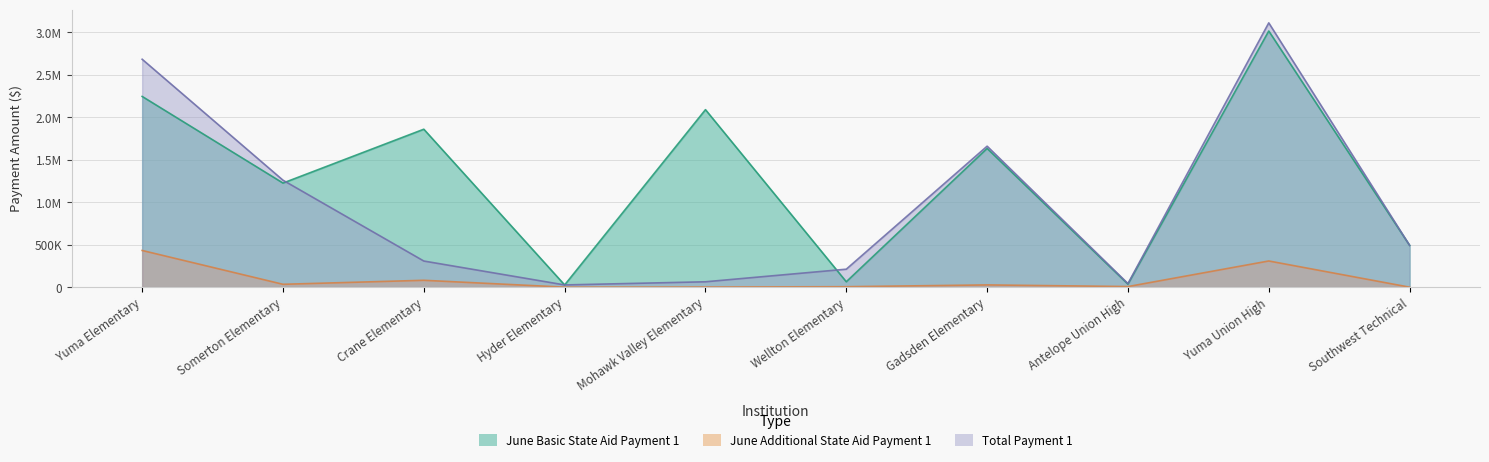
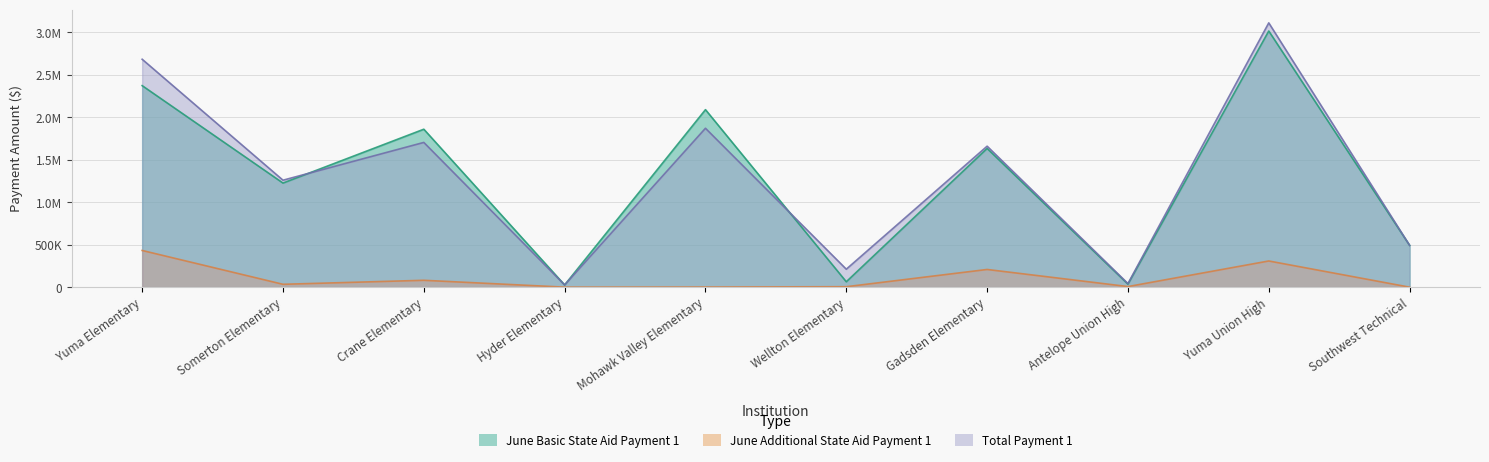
  {
    "June Basic State Aid Payment 1": {
-     "Yuma Elementary": 2200000,
+     "Yuma Elementary": 2400000,
      "Somerton Elementary": 1200000,
      "Crane Elementary": 1900000,
      "Mohawk Valley Elementary": 2100000,
      "Wellton Elementary": 100000,
      "Yuma Union High": 3000000
    },
    "June Additional State Aid Payment 1": {
      "Yuma Elementary": 400000,
      "Somerton Elementary": 0,
      "Crane Elementary": 100000,
      "Mohawk Valley Elementary": 0,
      "Wellton Elementary": 0,
-     "Gadsden Elementary": 0,
+     "Gadsden Elementary": 200000,
      "Yuma Union High": 300000,
      "Southwest Technical": 0
    },
    "Total Payment 1": {
      "Yuma Elementary": 2700000,
      "Somerton Elementary": 1300000,
-     "Crane Elementary": 300000,
-     "Mohawk Valley Elementary": 100000,
+     "Crane Elementary": 1700000,
+     "Mohawk Valley Elementary": 1900000,
      "Wellton Elementary": 200000,
      "Yuma Union High": 3100000
    }
  }
